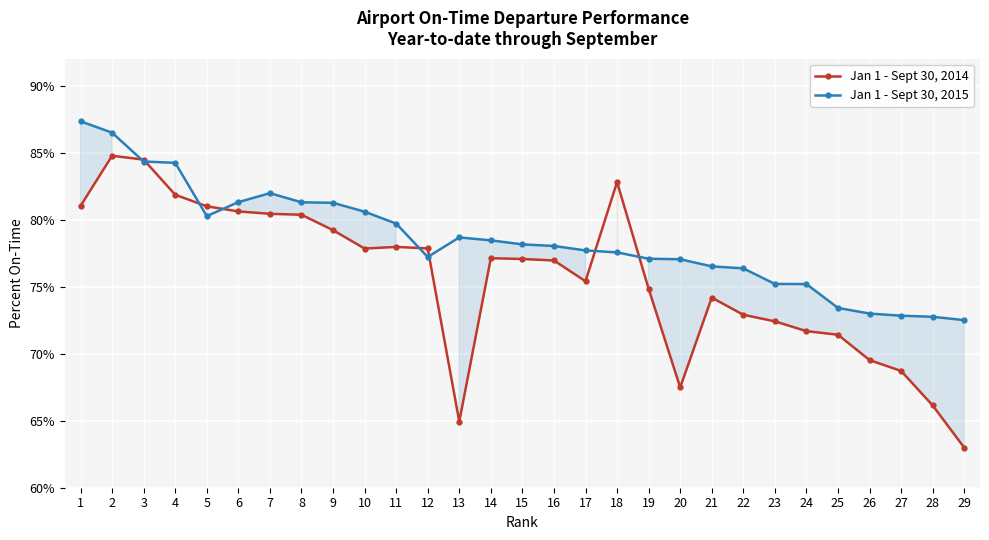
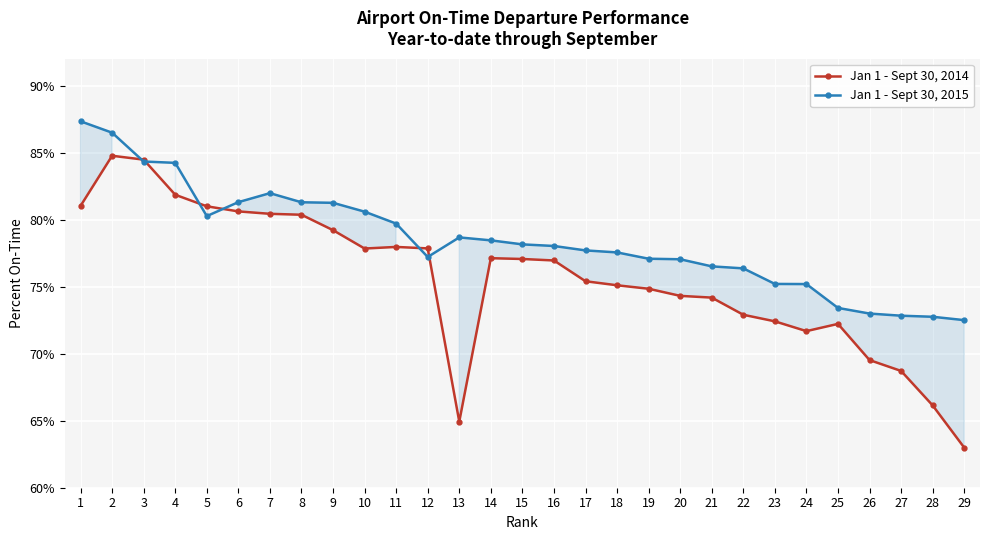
  {
    "Jan 1 - Sept 30, 2014": {
      "1": "81.0%",
      "2": "84.8%",
      "4": "81.9%",
      "5": "81.0%",
      "6": "80.6%",
      "7": "80.4%",
      "8": "80.4%",
      "9": "79.2%",
      "10": "77.8%",
      "11": "78.0%",
      "12": "77.9%",
      "13": "64.9%",
      "14": "77.1%",
      "15": "77.1%",
      "16": "77.0%",
      "17": "75.4%",
-     "18": "82.8%",
+     "18": "75.1%",
      "19": "74.8%",
-     "20": "67.5%",
+     "20": "74.3%",
      "21": "74.2%",
      "22": "72.9%",
      "23": "72.4%",
      "24": "71.7%",
-     "25": "71.4%",
+     "25": "72.2%",
      "26": "69.5%",
      "27": "68.7%",
      "28": "66.1%",
      "29": "63.0%"
    },
    "Jan 1 - Sept 30, 2015": {
      "1": "87.3%",
      "2": "86.5%",
      "4": "84.2%",
      "5": "80.3%",
      "6": "81.3%",
      "7": "82.0%",
      "8": "81.3%",
      "9": "81.3%",
      "10": "80.6%",
      "11": "79.7%",
      "12": "77.2%",
      "13": "78.7%",
      "14": "78.5%",
      "15": "78.2%",
      "16": "78.0%",
      "17": "77.7%",
      "18": "77.6%",
      "19": "77.1%",
      "20": "77.0%",
      "21": "76.5%",
      "22": "76.4%",
      "23": "75.2%",
      "24": "75.2%",
      "25": "73.4%",
      "26": "73.0%",
      "27": "72.8%",
      "28": "72.8%",
      "29": "72.5%"
    }
  }
